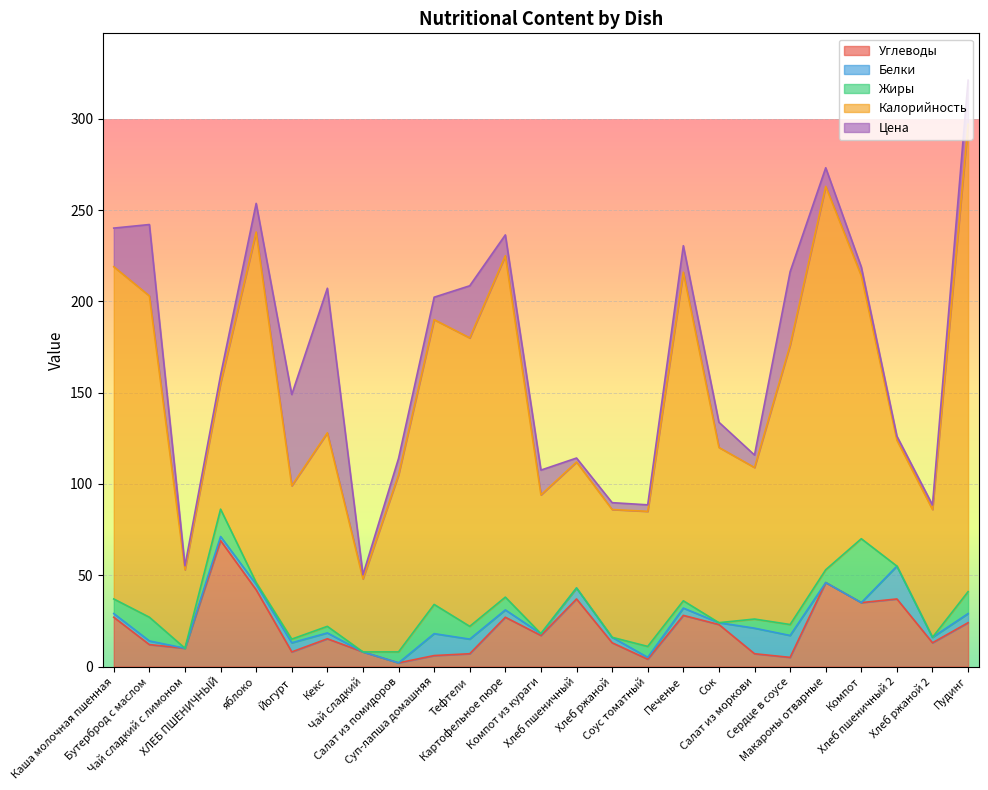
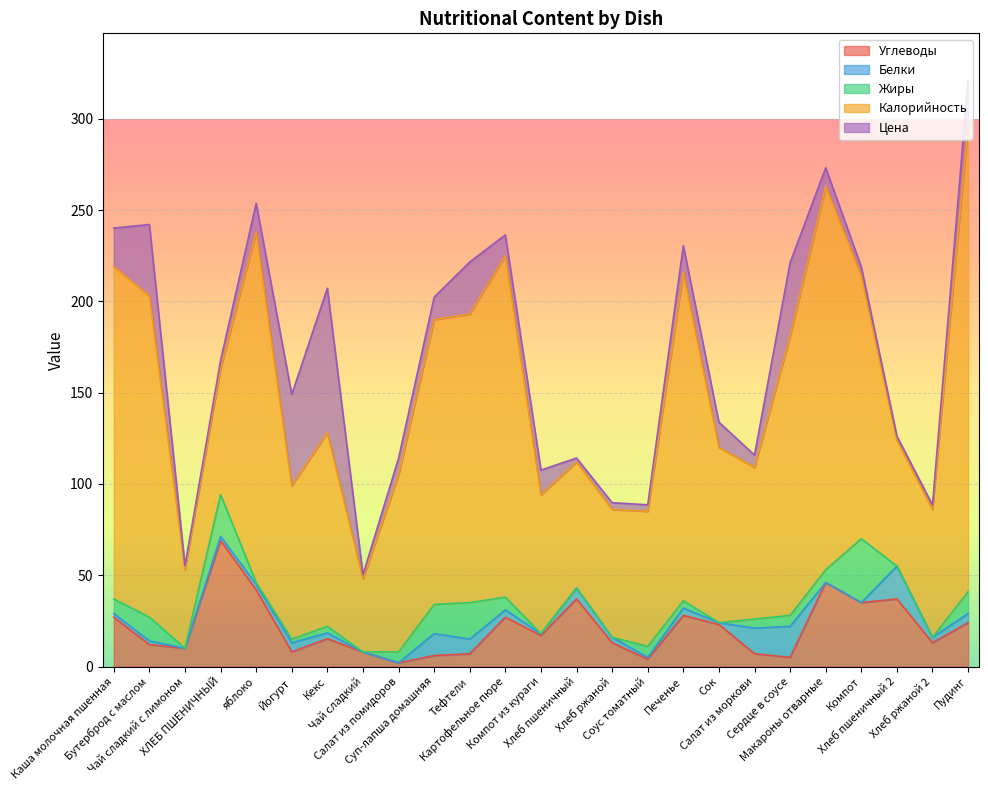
  {
    "Углеводы": {
      "Каша молочная пшенная": 27,
      "Бутерброд с маслом": 12,
      "ХЛЕБ ПШЕНИЧНЫЙ": 69,
      "яблоко": 42,
      "Йогурт": 8,
      "Кекс": 15,
      "Суп-лапша домашняя": 6,
      "Тефтели": 7,
      "Картофельное пюре": 27,
      "Хлеб пшеничный": 37,
      "Хлеб ржаной": 13,
      "Печенье": 28,
      "Салат из моркови": 7,
      "Сердце в соусе": 5,
      "Хлеб пшеничный 2": 37,
      "Хлеб ржаной 2": 13,
      "Пудинг": 24
    },
    "Белки": {
      "Каша молочная пшенная": 2,
      "Бутерброд с маслом": 2,
      "ХЛЕБ ПШЕНИЧНЫЙ": 2,
      "Йогурт": 5,
      "Кекс": 3,
      "Суп-лапша домашняя": 12,
      "Тефтели": 8,
      "Картофельное пюре": 4,
      "Печенье": 4,
      "Салат из моркови": 14,
-     "Сердце в соусе": 12,
+     "Сердце в соусе": 17,
      "Пудинг": 5
    },
    "Жиры": {
      "Каша молочная пшенная": 8,
      "Бутерброд с маслом": 13,
-     "ХЛЕБ ПШЕНИЧНЫЙ": 15,
+     "ХЛЕБ ПШЕНИЧНЫЙ": 23,
      "Йогурт": 2,
      "Кекс": 4,
      "Салат из помидоров": 6,
      "Суп-лапша домашняя": 16,
-     "Тефтели": 7,
+     "Тефтели": 20,
      "Картофельное пюре": 7,
      "Соус томатный": 6,
      "Печенье": 4,
      "Салат из моркови": 5,
      "Сердце в соусе": 6,
      "Макароны отварные": 7,
      "Компот": 35,
      "Пудинг": 12
    },
    "Калорийность": {
      "Каша молочная пшенная": 182,
      "Бутерброд с маслом": 176,
      "Чай сладкий с лимоном": 43,
      "ХЛЕБ ПШЕНИЧНЫЙ": 69,
      "яблоко": 192,
      "Йогурт": 84,
      "Кекс": 106,
      "Чай сладкий": 40,
      "Салат из помидоров": 97,
      "Суп-лапша домашняя": 156,
      "Тефтели": 158,
      "Картофельное пюре": 187,
      "Компот из кураги": 76,
      "Хлеб пшеничный": 69,
      "Хлеб ржаной": 70,
      "Соус томатный": 74,
      "Печенье": 180,
      "Сок": 96,
      "Салат из моркови": 83,
      "Сердце в соусе": 153,
      "Макароны отварные": 210,
      "Компот": 144,
      "Хлеб пшеничный 2": 69,
      "Хлеб ржаной 2": 70
    },
    "Цена": {
      "Каша молочная пшенная": 21,
      "Бутерброд с маслом": 39,
      "Чай сладкий с лимоном": 2,
      "ХЛЕБ ПШЕНИЧНЫЙ": 4,
      "яблоко": 16,
      "Йогурт": 50,
      "Кекс": 79,
      "Чай сладкий": 2,
      "Салат из помидоров": 9,
      "Суп-лапша домашняя": 12,
      "Тефтели": 29,
      "Картофельное пюре": 11,
      "Компот из кураги": 14,
      "Хлеб пшеничный": 2,
      "Хлеб ржаной": 4,
      "Соус томатный": 4,
      "Печенье": 15,
      "Сок": 14,
      "Салат из моркови": 7,
      "Сердце в соусе": 40,
      "Макароны отварные": 10,
      "Компот": 5,
      "Хлеб пшеничный 2": 2,
      "Хлеб ржаной 2": 3
    }
  }
